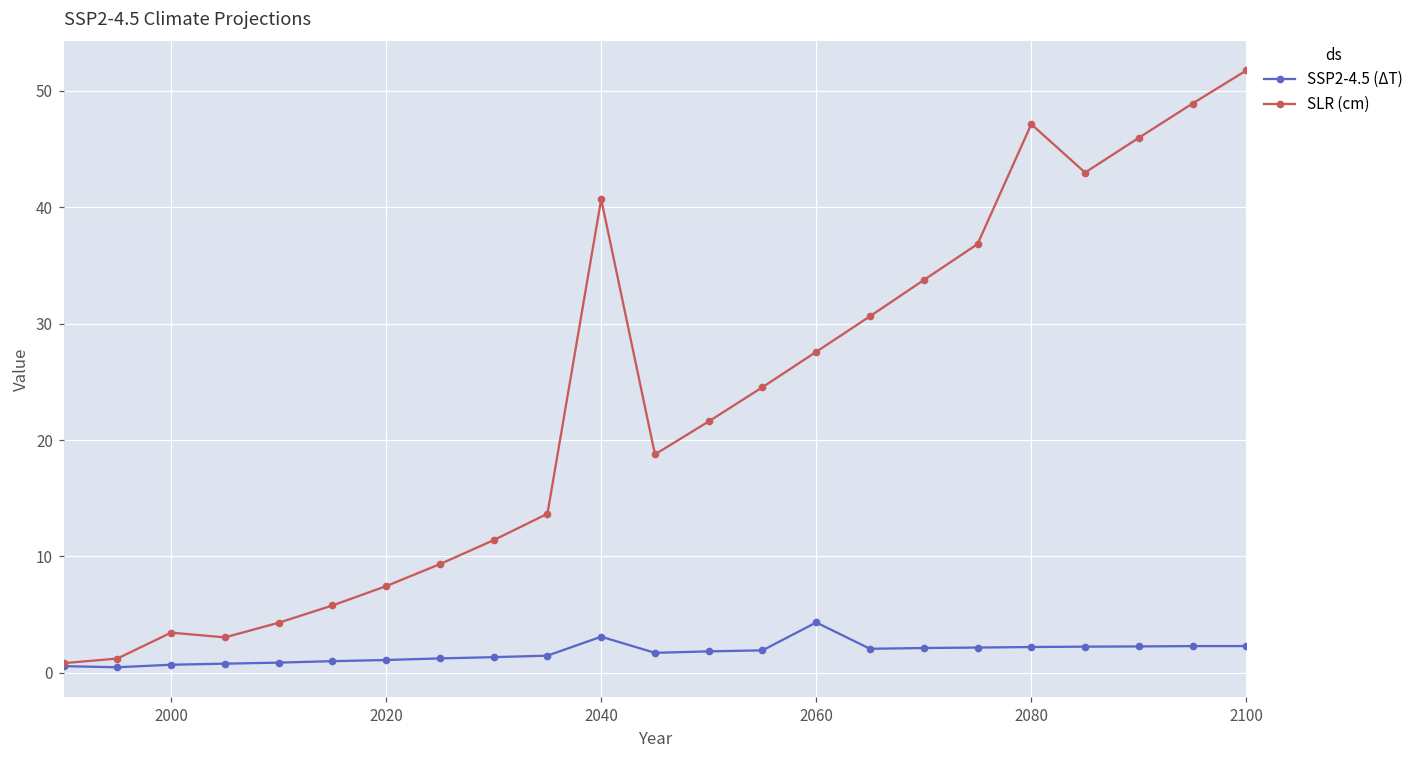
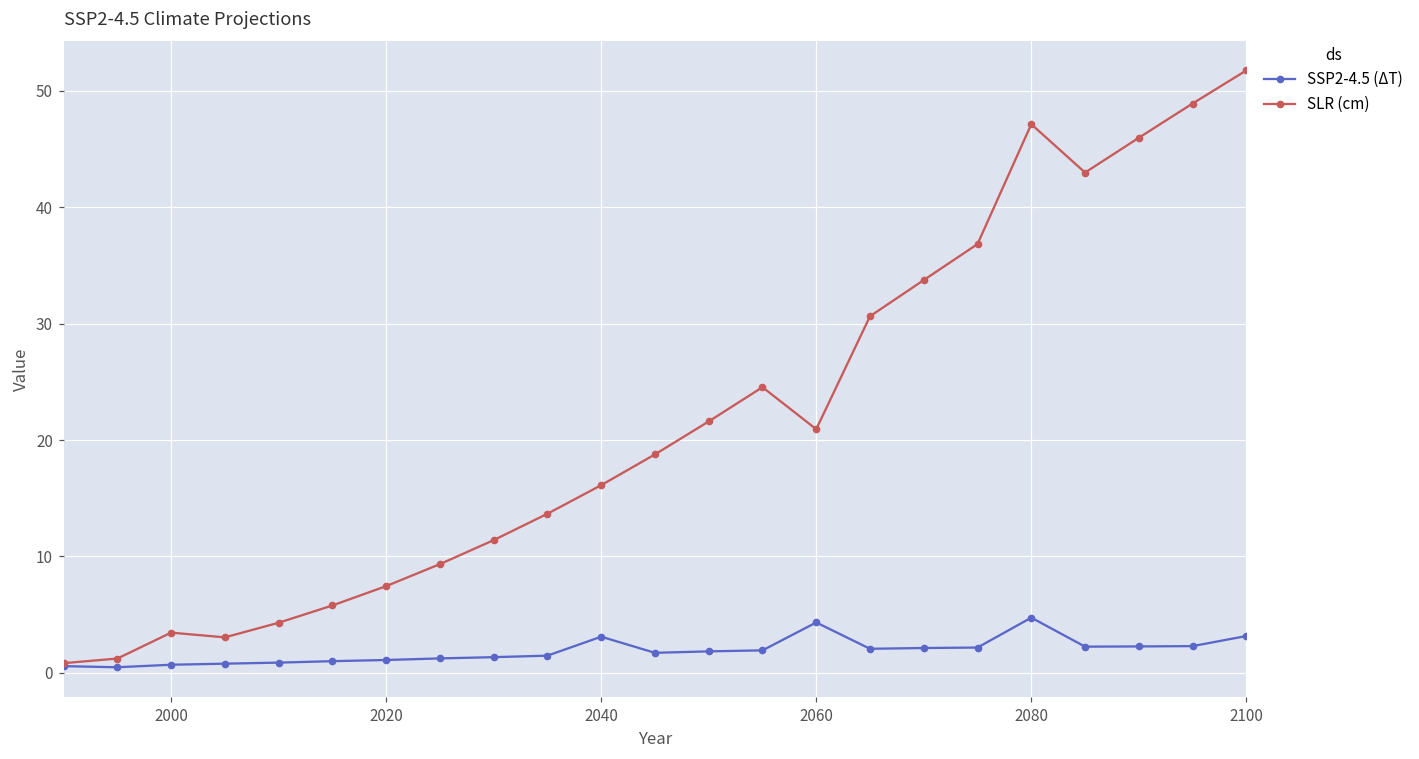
  {
    "SSP2-4.5 (ΔT)": {
      "2000": 0.7,
      "2020": 1.1,
      "2040": 3.1,
      "2060": 4.3,
-     "2080": 2.2,
-     "2100": 2.3
+     "2080": 4.7,
+     "2100": 3.2
    },
    "SLR (cm)": {
      "2000": 3.5,
      "2020": 7.4,
-     "2040": 40.7,
-     "2060": 27.6,
+     "2040": 16.1,
+     "2060": 20.9,
      "2080": 47.1,
      "2100": 51.8
    }
  }
